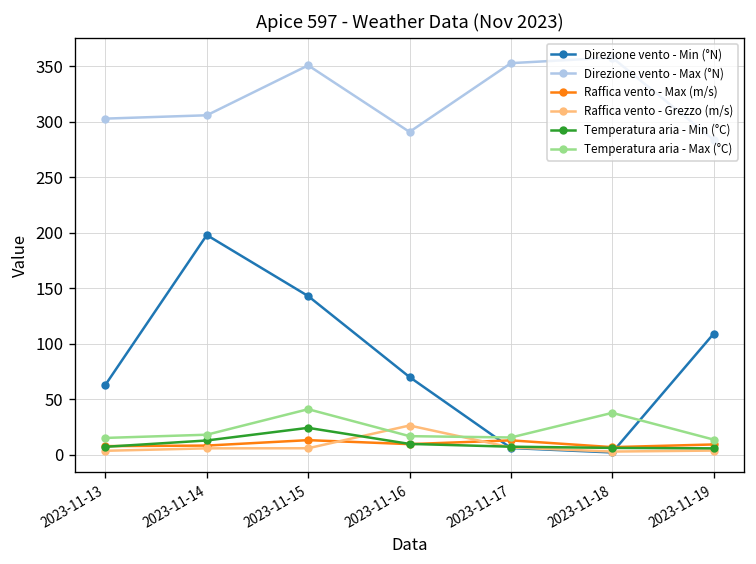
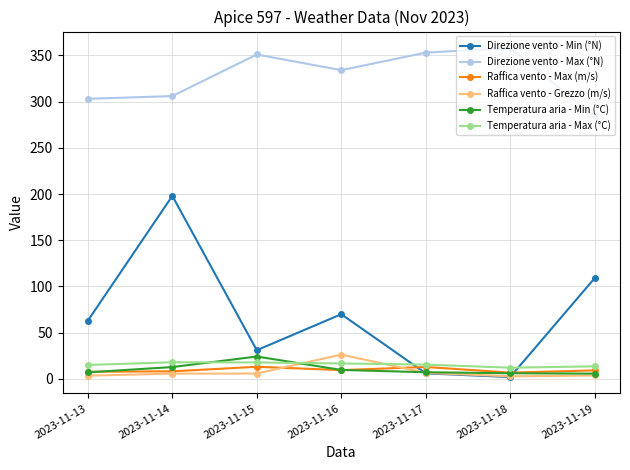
  {
    "Direzione vento - Min (°N)": {
      "2023-11-13": 60,
      "2023-11-14": 200,
-     "2023-11-15": 140,
+     "2023-11-15": 30,
      "2023-11-16": 70,
      "2023-11-19": 110
    },
    "Direzione vento - Max (°N)": {
      "2023-11-13": 300,
      "2023-11-14": 310,
      "2023-11-15": 350,
-     "2023-11-16": 290,
+     "2023-11-16": 330,
      "2023-11-17": 350
    },
    "Raffica vento - Max (m/s)": {
      "2023-11-15": 10,
      "2023-11-19": 10
    },
    "Raffica vento - Grezzo (m/s)": {
      "2023-11-13": 0,
      "2023-11-15": 10,
      "2023-11-16": 30
    },
    "Temperatura aria - Min (°C)": {
      "2023-11-14": 10,
      "2023-11-15": 20
    },
    "Temperatura aria - Max (°C)": {
      "2023-11-13": 20,
      "2023-11-14": 20,
-     "2023-11-15": 40,
+     "2023-11-15": 20,
      "2023-11-16": 20,
-     "2023-11-18": 40,
+     "2023-11-18": 10,
      "2023-11-19": 10
    }
  }
